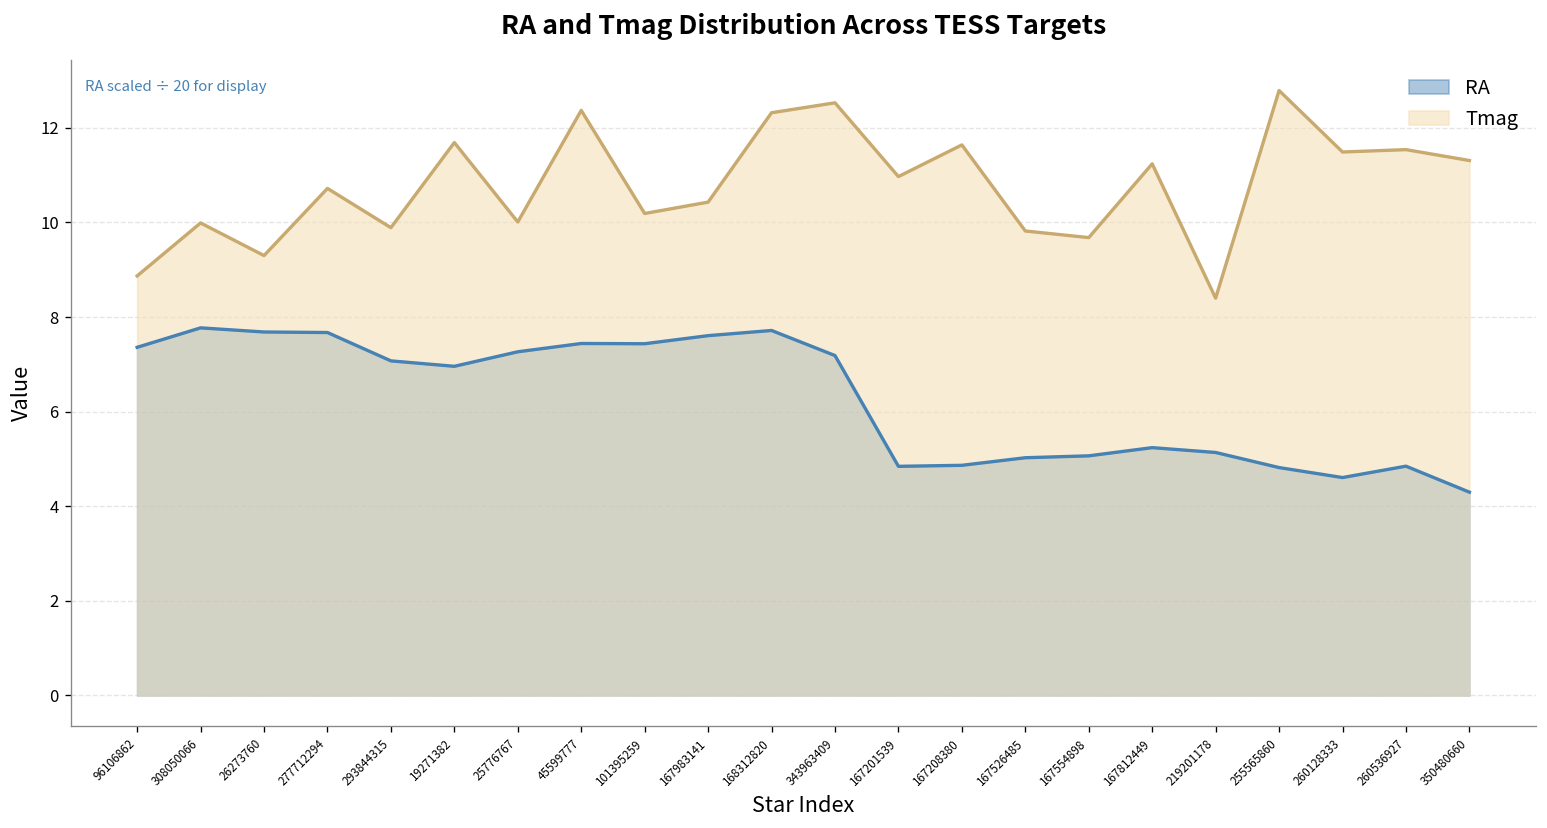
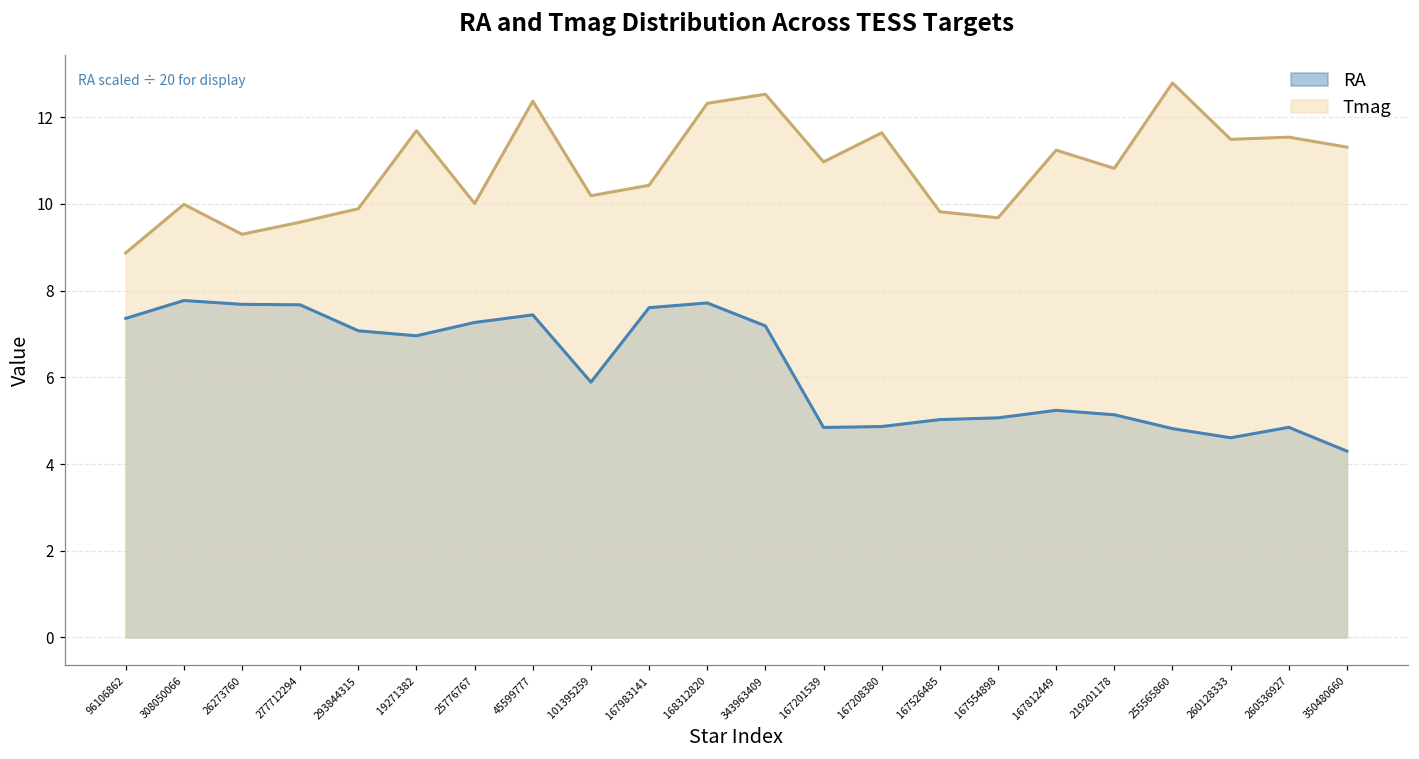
  {
    "RA": {
      "96106862": 7.4,
      "308050066": 7.8,
      "26273760": 7.7,
      "277712294": 7.7,
      "293844315": 7.1,
      "19271382": 7.0,
      "25776767": 7.3,
      "45599777": 7.4,
-     "101395259": 7.4,
+     "101395259": 5.9,
      "167983141": 7.6,
      "168312820": 7.7,
      "343963409": 7.2,
      "167201539": 4.8,
      "167208380": 4.9,
      "167526485": 5.0,
      "167554898": 5.1,
      "167812449": 5.2,
      "219201178": 5.1,
      "255565860": 4.8,
      "260128333": 4.6,
      "260536927": 4.8,
      "350480660": 4.3
    },
    "Tmag": {
      "96106862": 8.9,
      "308050066": 10.0,
      "26273760": 9.3,
-     "277712294": 10.7,
+     "277712294": 9.6,
      "293844315": 9.9,
      "19271382": 11.7,
      "25776767": 10.0,
      "45599777": 12.4,
      "101395259": 10.2,
      "167983141": 10.4,
      "168312820": 12.3,
      "343963409": 12.5,
      "167201539": 11.0,
      "167208380": 11.6,
      "167526485": 9.8,
      "167554898": 9.7,
      "167812449": 11.2,
-     "219201178": 8.4,
+     "219201178": 10.8,
      "255565860": 12.8,
      "260128333": 11.5,
      "260536927": 11.5,
      "350480660": 11.3
    }
  }
